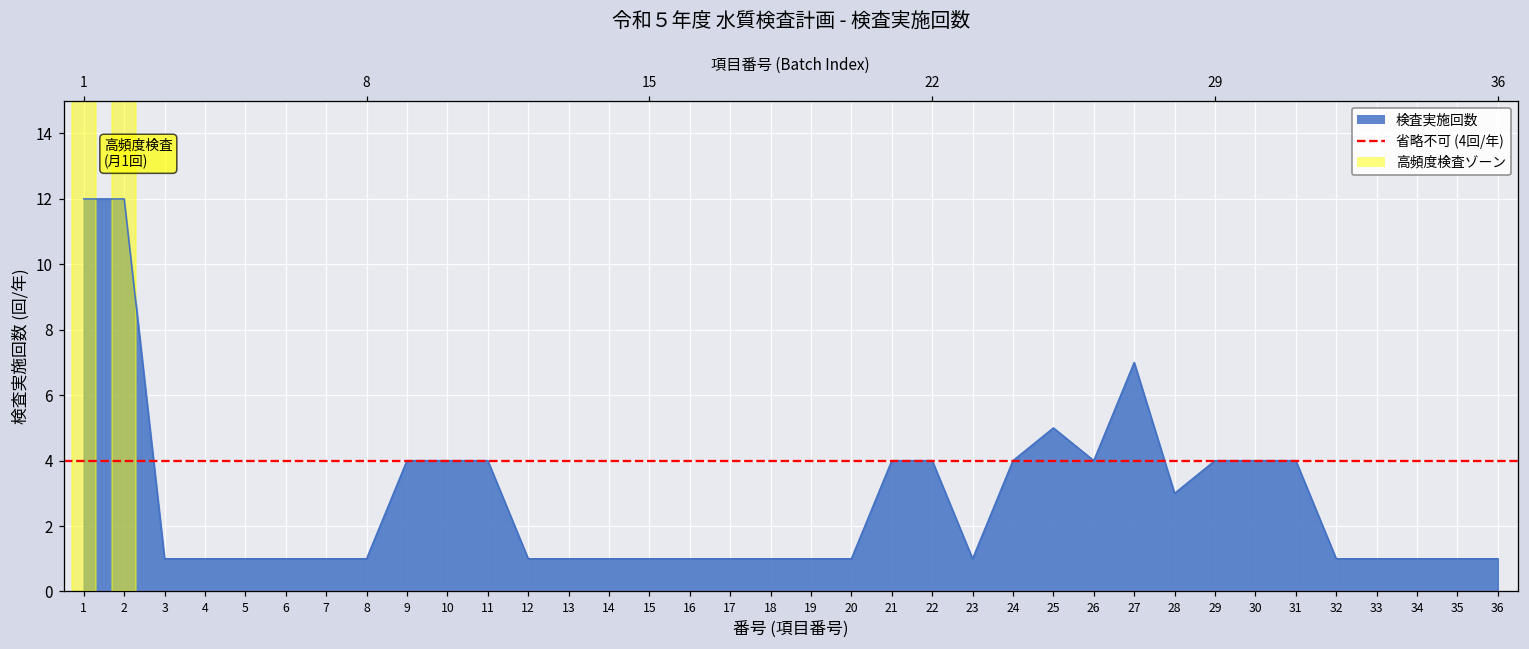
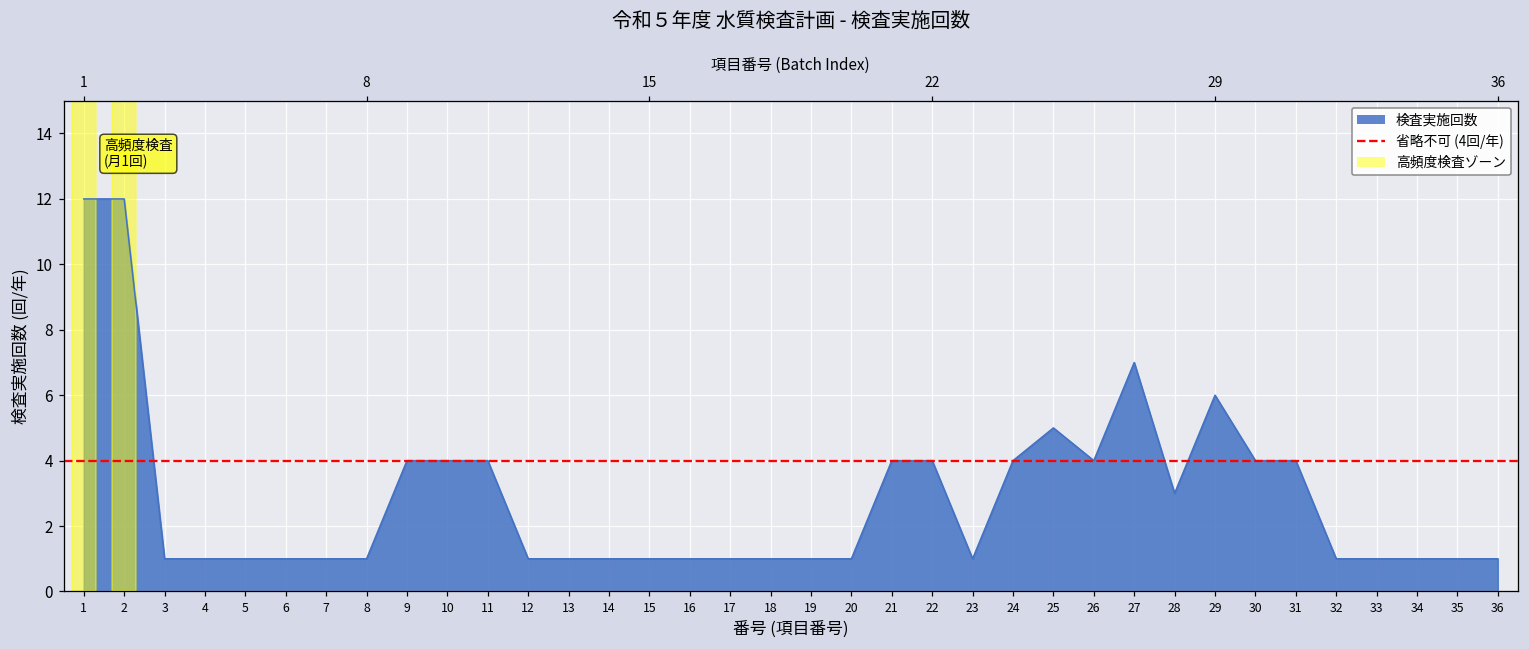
  {
    "3": 1,
    "4": 1,
    "5": 1,
    "6": 1,
    "7": 1,
    "8": 1,
    "9": 4,
    "10": 4,
    "11": 4,
    "12": 1,
    "13": 1,
    "14": 1,
    "15": 1,
    "16": 1,
    "17": 1,
    "18": 1,
    "19": 1,
    "20": 1,
    "21": 4,
    "22": 4,
    "23": 1,
    "24": 4,
    "25": 5,
    "26": 4,
    "27": 7,
    "28": 3,
-   "29": 4,
+   "29": 6,
    "30": 4,
    "31": 4,
    "32": 1,
    "33": 1,
    "34": 1,
    "35": 1,
    "36": 1
  }
